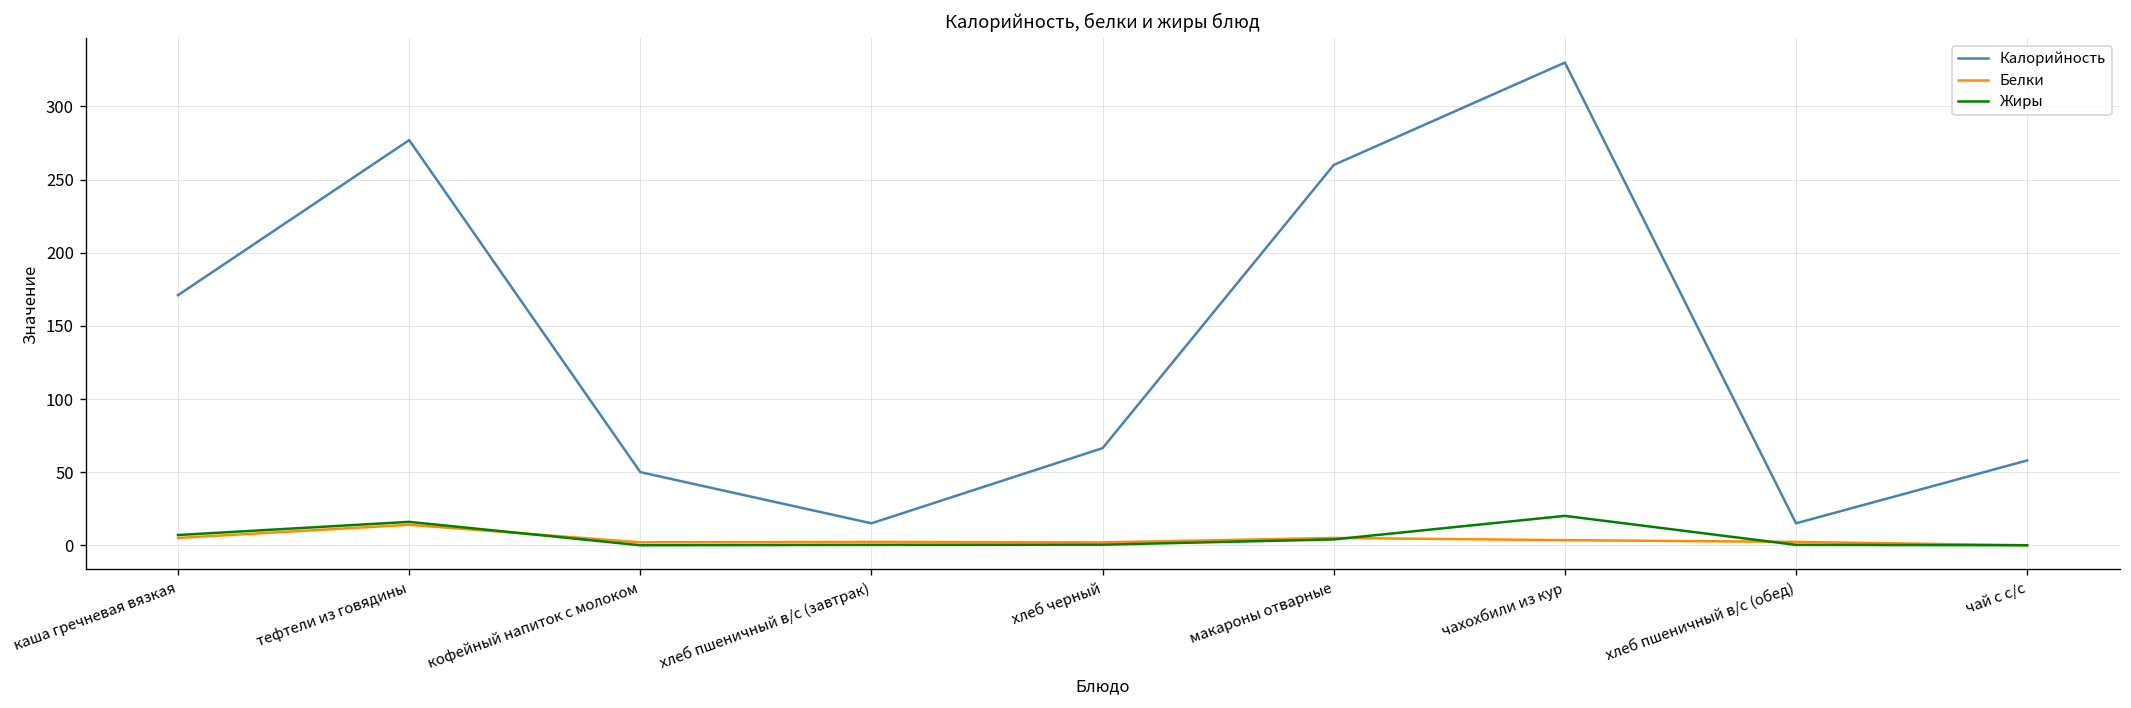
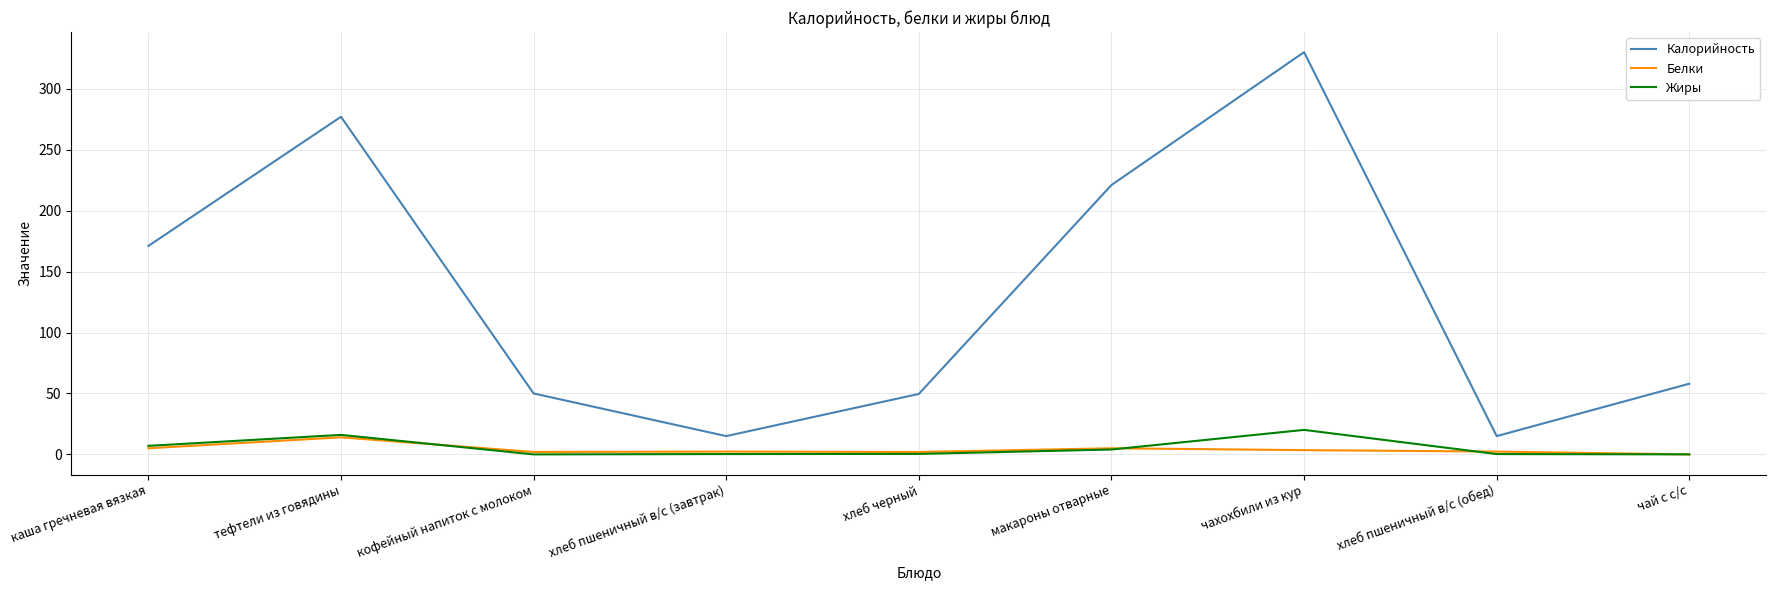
  {
    "Калорийность": {
      "каша гречневая вязкая": 171,
      "тефтели из говядины": 277,
      "кофейный напиток с молоком": 50,
      "хлеб пшеничный в/с (завтрак)": 15,
-     "хлеб черный": 66,
-     "макароны отварные": 260,
+     "хлеб черный": 50,
+     "макароны отварные": 221,
      "чахохбили из кур": 330,
      "хлеб пшеничный в/с (обед)": 15,
      "чай с с/с": 58
    },
    "Белки": {
      "чахохбили из кур": 4
    },
    "Жиры": {
      "чахохбили из кур": 20
    }
  }
